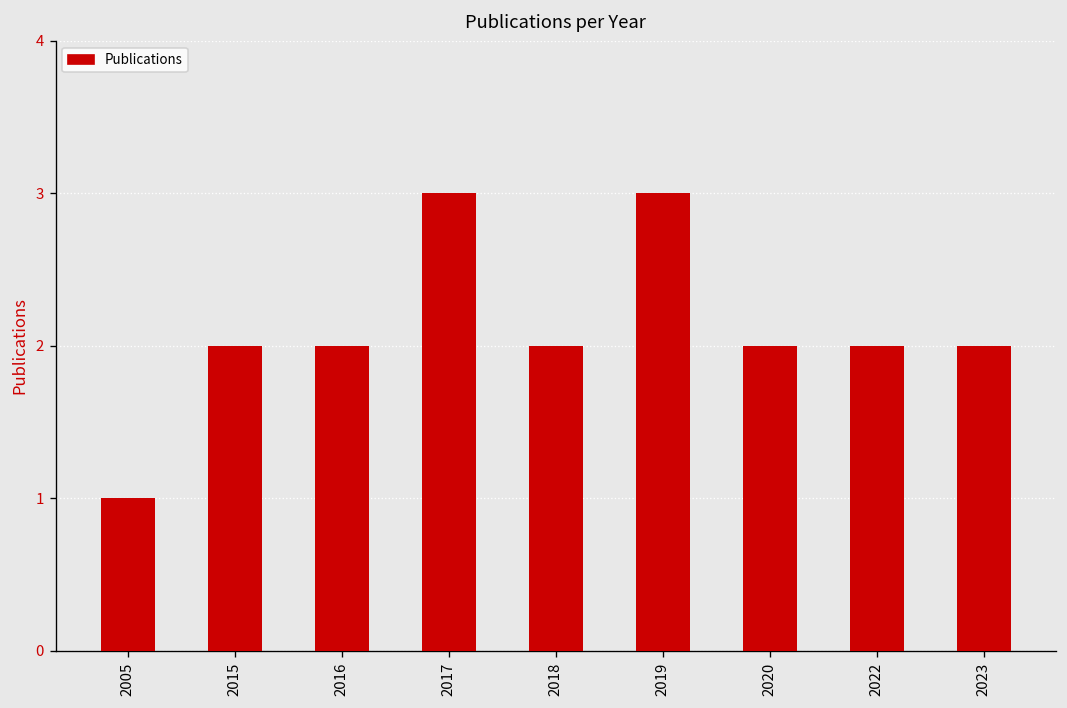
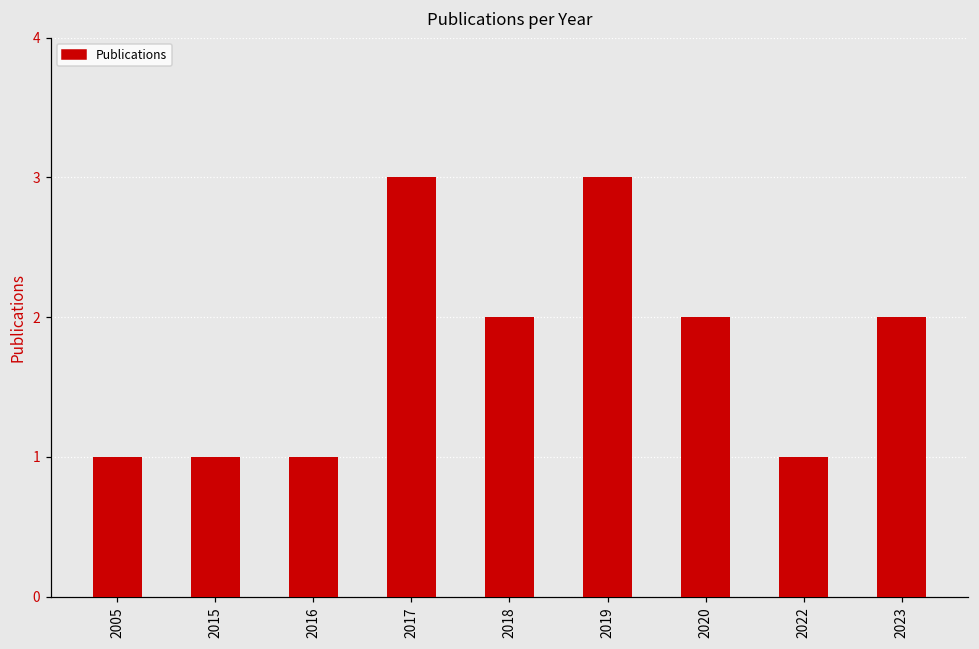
  {
    "2005": 1,
-   "2015": 2,
-   "2016": 2,
+   "2015": 1,
+   "2016": 1,
    "2017": 3,
    "2018": 2,
    "2019": 3,
    "2020": 2,
-   "2022": 2,
+   "2022": 1,
    "2023": 2
  }
